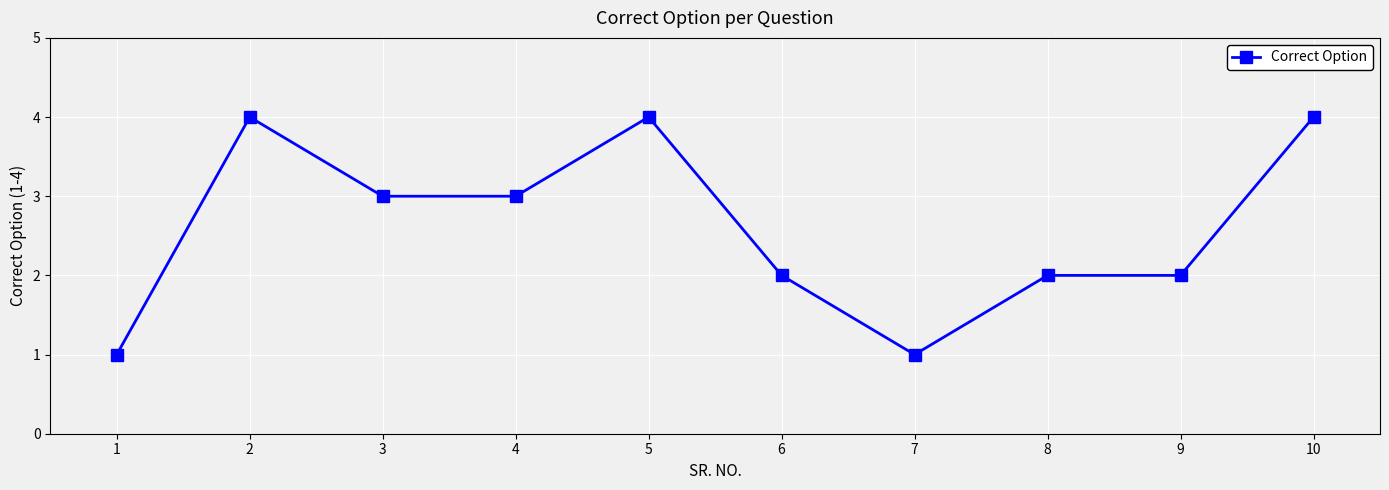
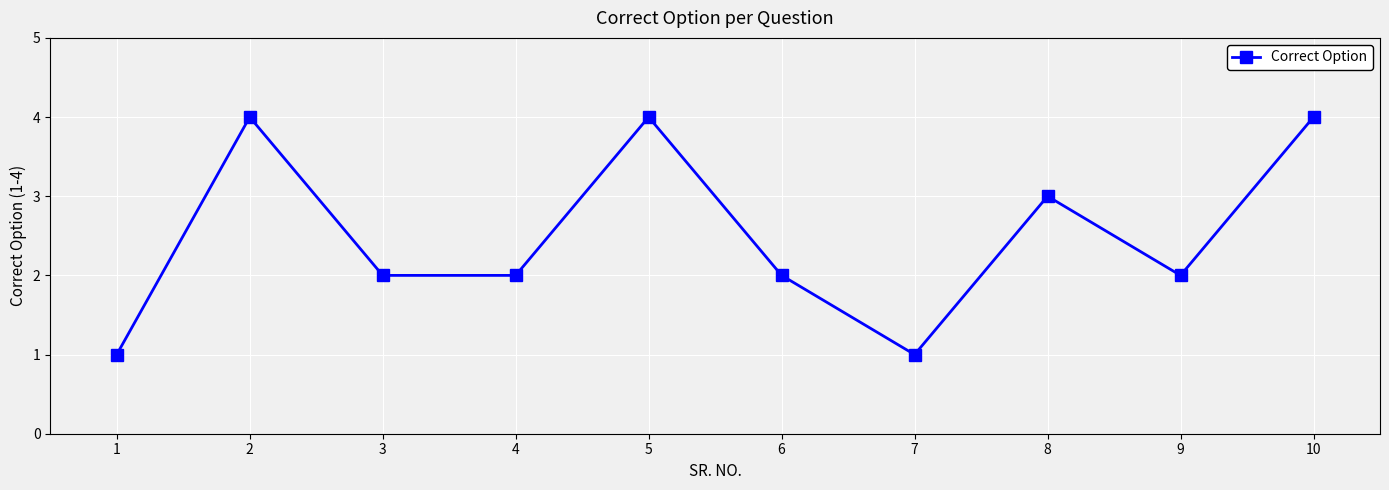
  {
    "1": 1,
    "2": 4,
-   "3": 3,
-   "4": 3,
+   "3": 2,
+   "4": 2,
    "5": 4,
    "6": 2,
    "7": 1,
-   "8": 2,
+   "8": 3,
    "9": 2,
    "10": 4
  }
